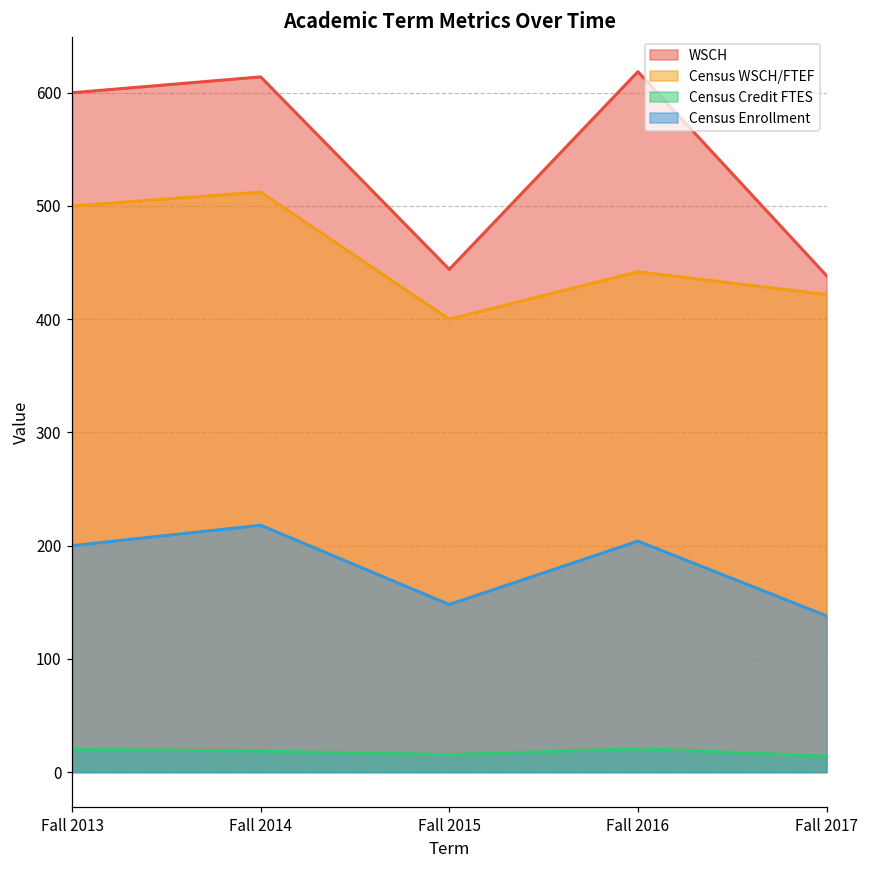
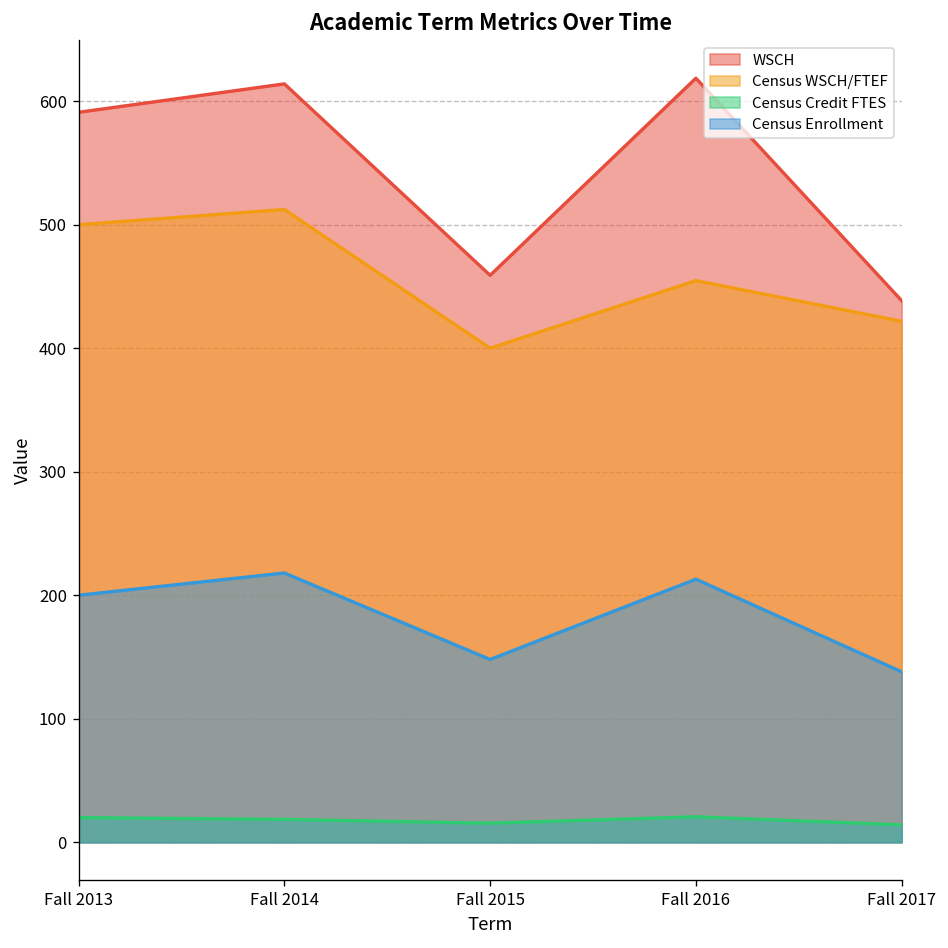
  {
    "WSCH": {
-     "Fall 2013": 600,
+     "Fall 2013": 591,
      "Fall 2014": 614,
-     "Fall 2015": 444,
+     "Fall 2015": 459,
      "Fall 2016": 619,
      "Fall 2017": 439
    },
    "Census WSCH/FTEF": {
      "Fall 2013": 500,
      "Fall 2014": 512,
      "Fall 2015": 400,
-     "Fall 2016": 442,
+     "Fall 2016": 455,
      "Fall 2017": 422
    },
    "Census Credit FTES": {
      "Fall 2013": 20,
      "Fall 2014": 19,
      "Fall 2015": 15,
      "Fall 2016": 21,
      "Fall 2017": 14
    },
    "Census Enrollment": {
      "Fall 2013": 200,
      "Fall 2014": 218,
      "Fall 2015": 148,
-     "Fall 2016": 204,
+     "Fall 2016": 213,
      "Fall 2017": 138
    }
  }
